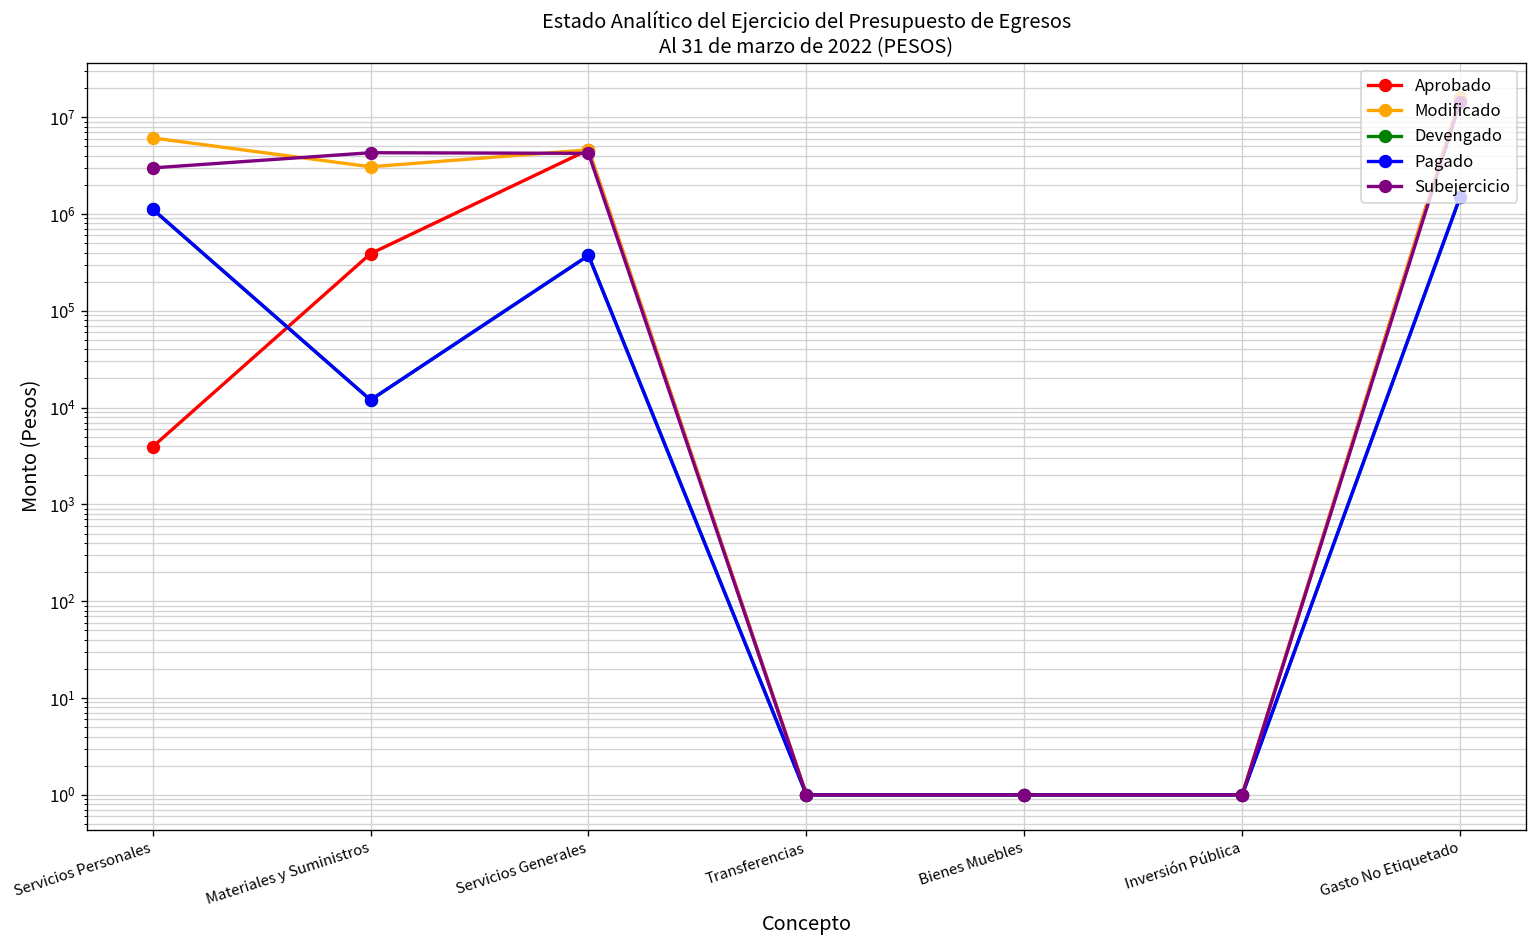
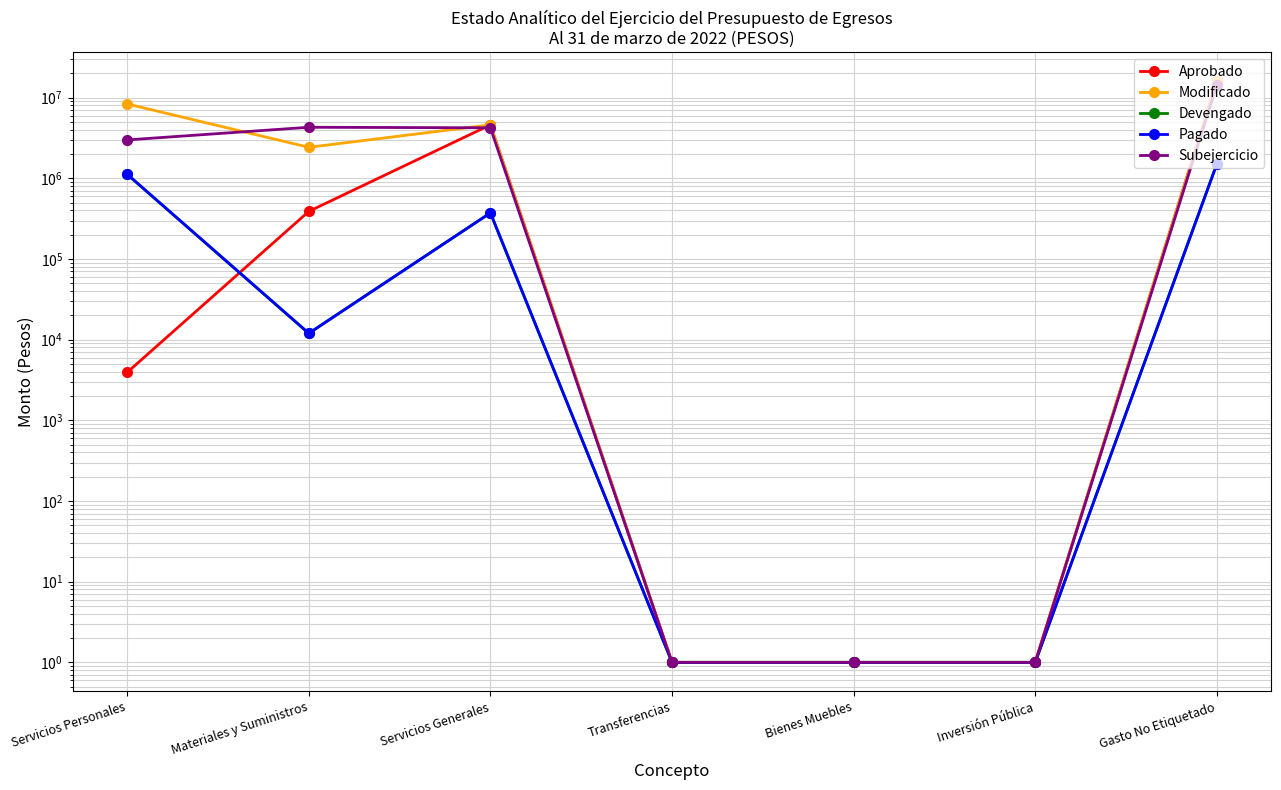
  {
    "Aprobado": {
      "Servicios Personales": 4000,
      "Materiales y Suministros": 400000
    },
    "Modificado": {
-     "Servicios Personales": 6000000,
-     "Materiales y Suministros": 3100000
+     "Servicios Personales": 8000000,
+     "Materiales y Suministros": 2400000
    },
    "Pagado": {
      "Servicios Personales": 1100000,
      "Materiales y Suministros": 12000,
      "Servicios Generales": 400000
    },
    "Subejercicio": {
      "Servicios Personales": 3000000,
      "Materiales y Suministros": 4000000,
      "Servicios Generales": 4000000
    }
  }
